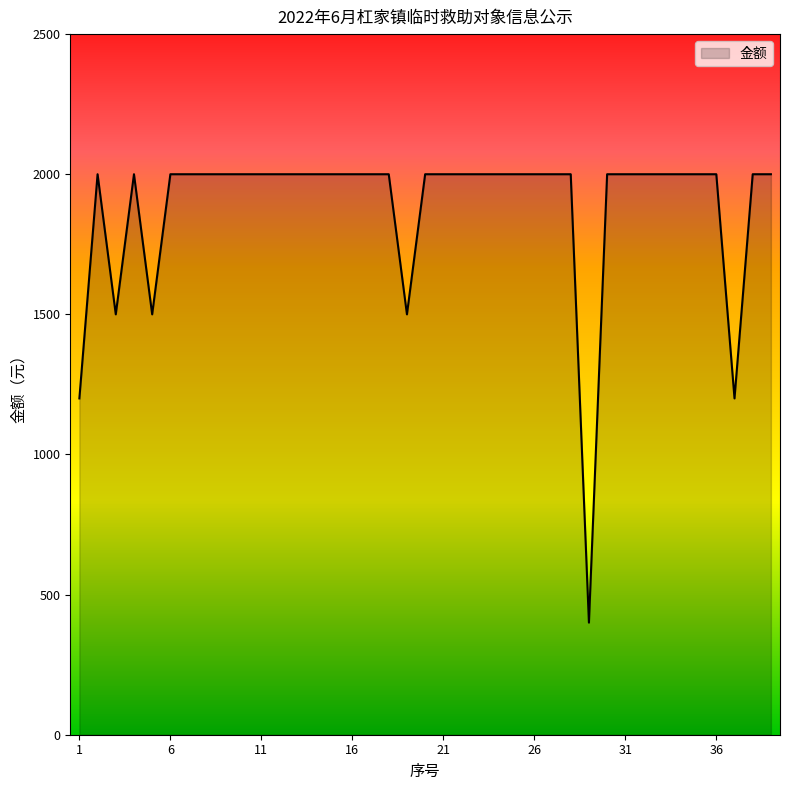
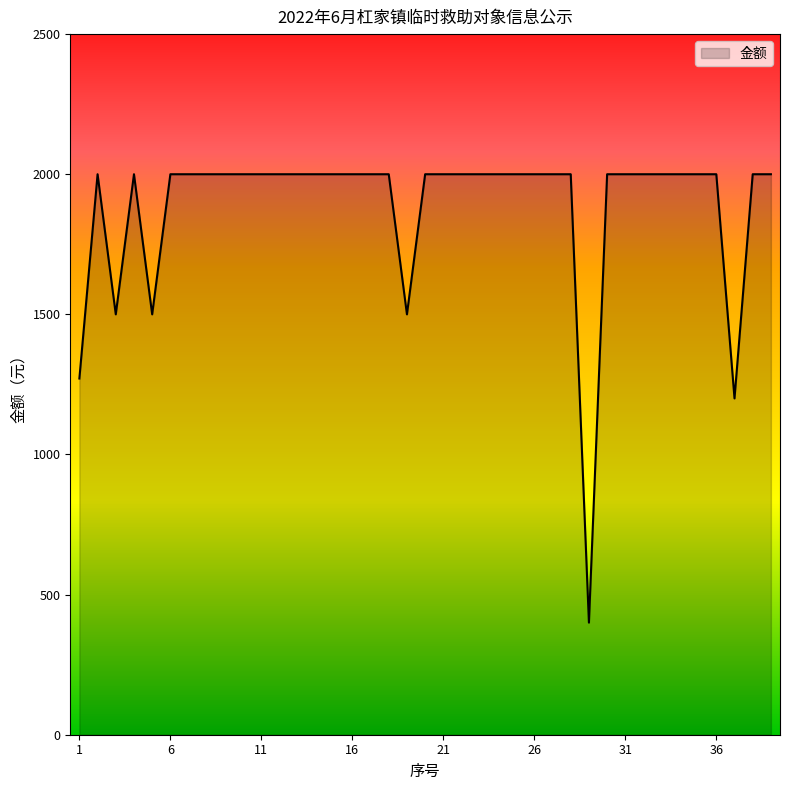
  {
-   "1": 1200,
+   "1": 1270,
    "6": 2000,
    "11": 2000,
    "16": 2000,
    "21": 2000,
    "26": 2000,
    "31": 2000,
    "36": 2000
  }
